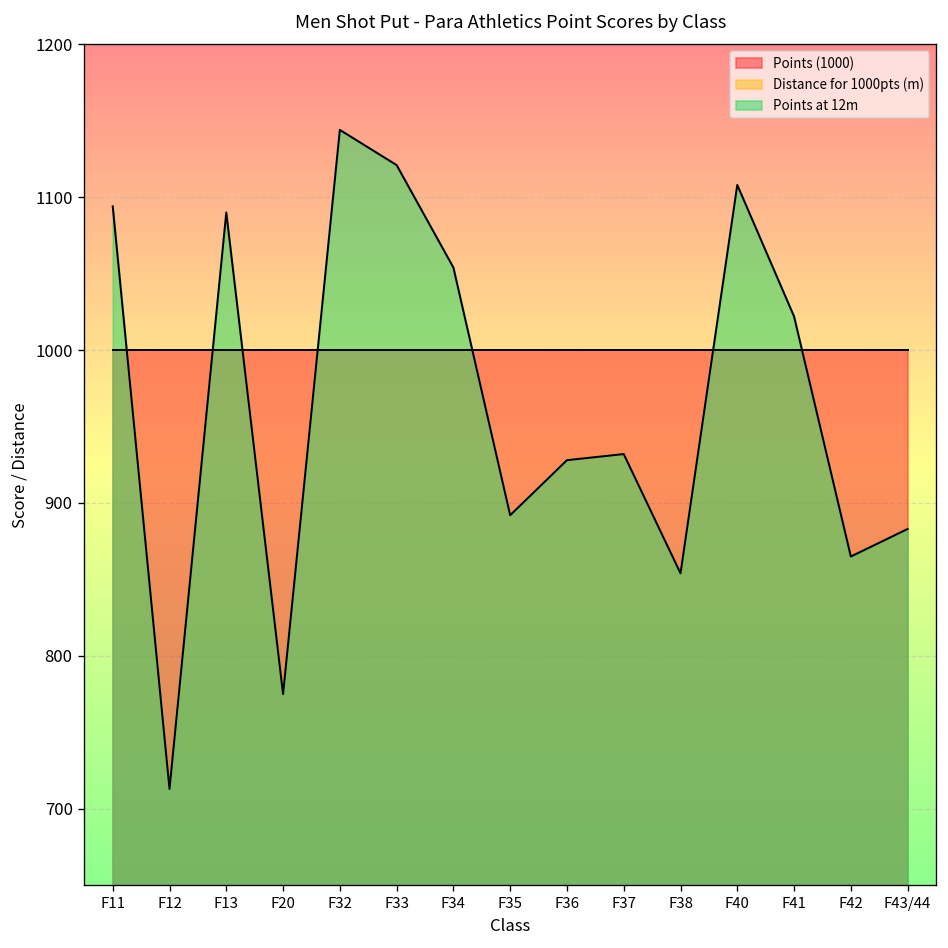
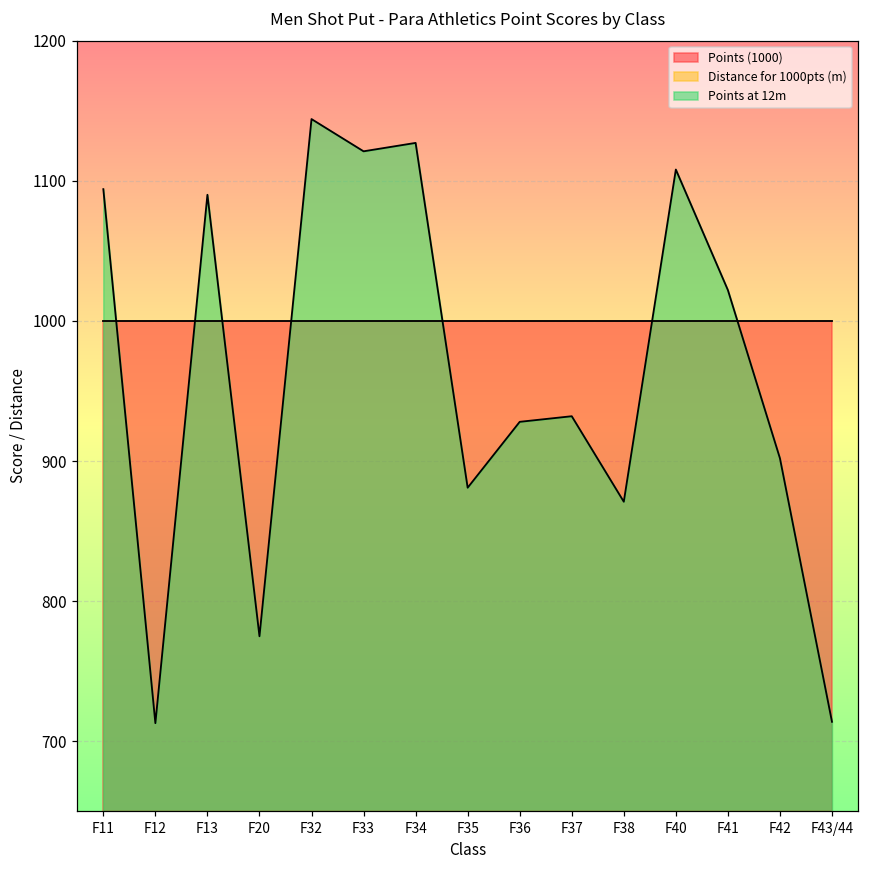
  {
    "Points (1000)": {
      "F11": 1000,
      "F12": 1000,
      "F13": 1000,
      "F20": 1000,
      "F32": 1000,
      "F33": 1000,
      "F34": 1000,
      "F35": 1000,
      "F36": 1000,
      "F37": 1000,
      "F38": 1000,
      "F40": 1000,
      "F41": 1000,
      "F42": 1000,
      "F43/44": 1000
    },
    "Points at 12m": {
      "F11": 1094,
      "F12": 713,
      "F13": 1090,
      "F20": 775,
      "F32": 1144,
      "F33": 1121,
-     "F34": 1054,
-     "F35": 892,
+     "F34": 1127,
+     "F35": 881,
      "F36": 928,
      "F37": 932,
-     "F38": 854,
+     "F38": 871,
      "F40": 1108,
      "F41": 1022,
-     "F42": 865,
-     "F43/44": 883
+     "F42": 902,
+     "F43/44": 714
    }
  }
